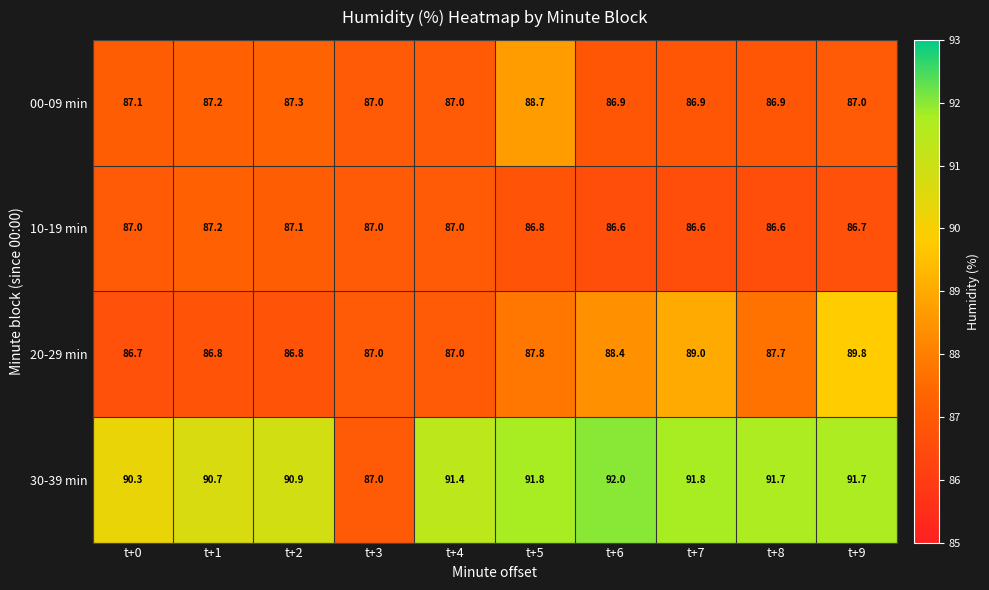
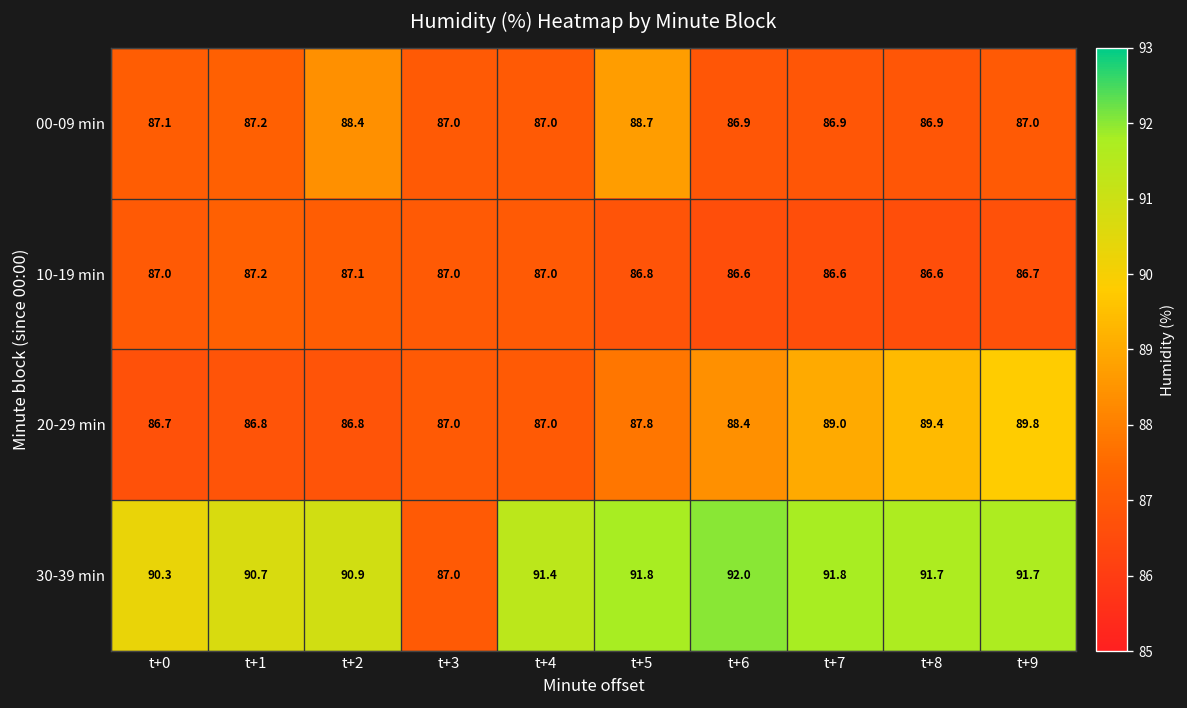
  {
    "00-09 min": {
      "t+0": 87.1,
      "t+1": 87.2,
-     "t+2": 87.3,
+     "t+2": 88.4,
      "t+3": 87.0,
      "t+4": 87.0,
      "t+5": 88.7,
      "t+6": 86.9,
      "t+7": 86.9,
      "t+8": 86.9,
      "t+9": 87.0
    },
    "10-19 min": {
      "t+0": 87.0,
      "t+1": 87.2,
      "t+2": 87.1,
      "t+3": 87.0,
      "t+4": 87.0,
      "t+5": 86.8,
      "t+6": 86.6,
      "t+7": 86.6,
      "t+8": 86.6,
      "t+9": 86.7
    },
    "20-29 min": {
      "t+0": 86.7,
      "t+1": 86.8,
      "t+2": 86.8,
      "t+3": 87.0,
      "t+4": 87.0,
      "t+5": 87.8,
      "t+6": 88.4,
      "t+7": 89.0,
-     "t+8": 87.7,
+     "t+8": 89.4,
      "t+9": 89.8
    },
    "30-39 min": {
      "t+0": 90.3,
      "t+1": 90.7,
      "t+2": 90.9,
      "t+3": 87.0,
      "t+4": 91.4,
      "t+5": 91.8,
      "t+6": 92.0,
      "t+7": 91.8,
      "t+8": 91.7,
      "t+9": 91.7
    }
  }
